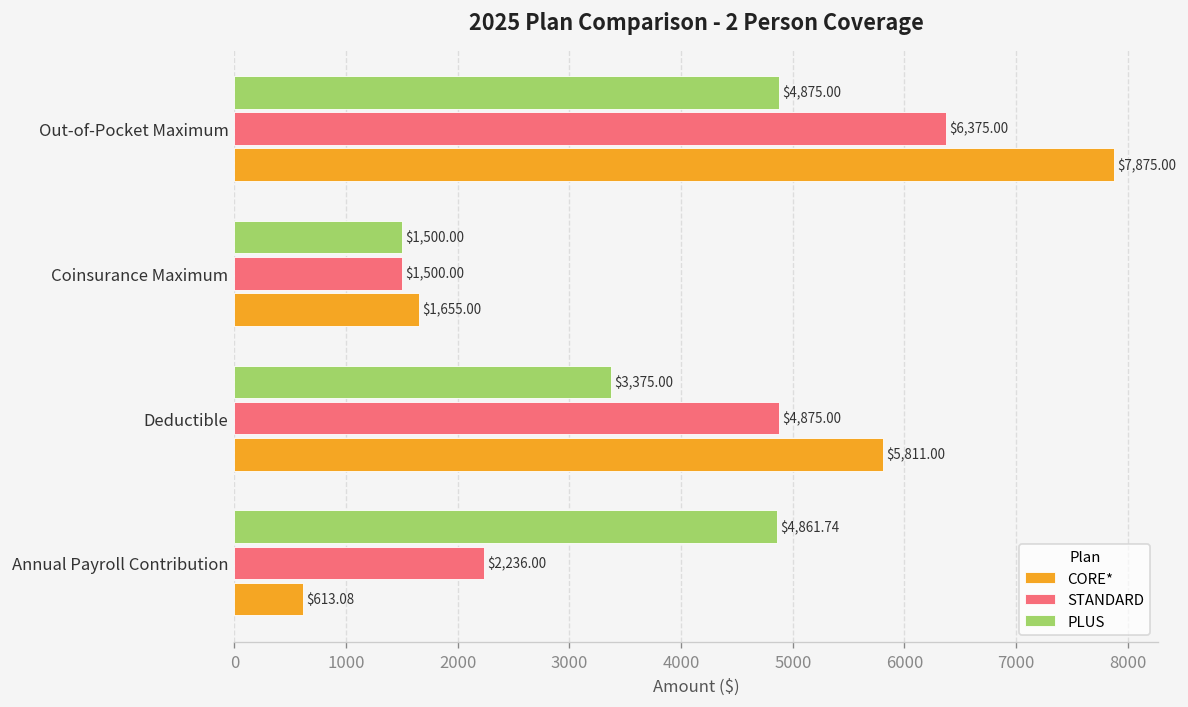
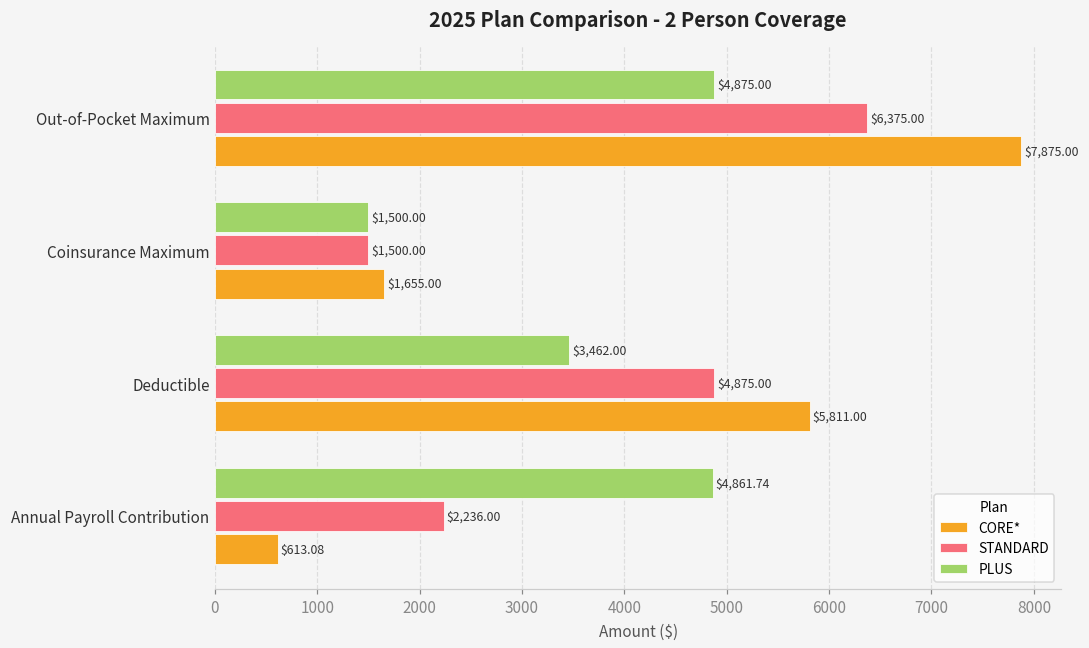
  {
    "CORE*": {
      "Out-of-Pocket Maximum": "$7,875.00",
      "Coinsurance Maximum": "$1,655.00",
      "Deductible": "$5,811.00",
      "Annual Payroll Contribution": "$613.08"
    },
    "STANDARD": {
      "Out-of-Pocket Maximum": "$6,375.00",
      "Coinsurance Maximum": "$1,500.00",
      "Deductible": "$4,875.00",
      "Annual Payroll Contribution": "$2,236.00"
    },
    "PLUS": {
      "Out-of-Pocket Maximum": "$4,875.00",
      "Coinsurance Maximum": "$1,500.00",
-     "Deductible": "$3,375.00",
+     "Deductible": "$3,462.00",
      "Annual Payroll Contribution": "$4,861.74"
    }
  }
